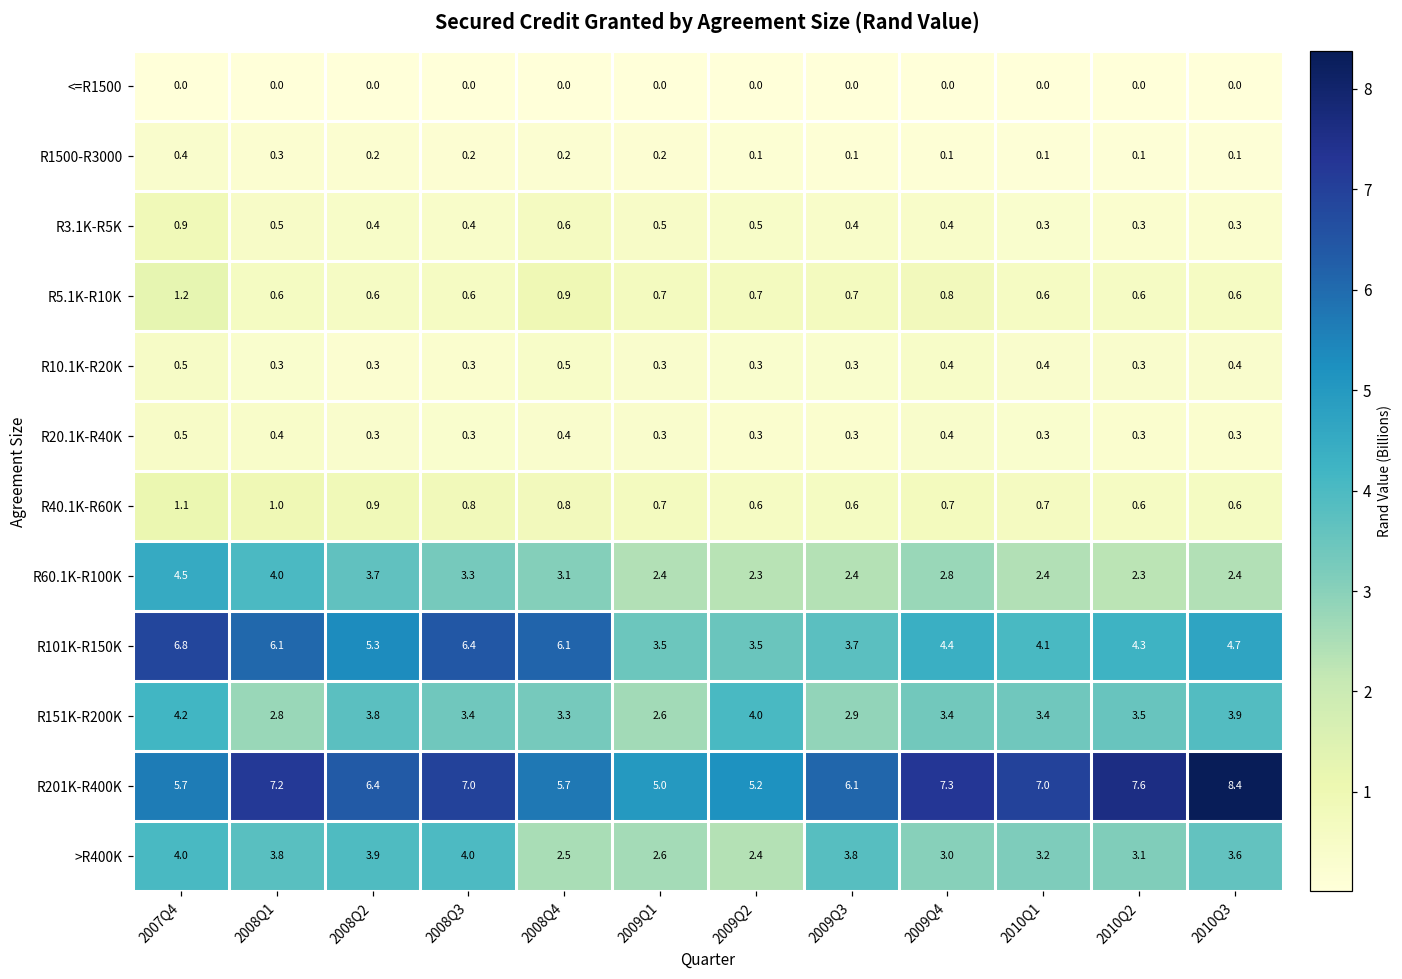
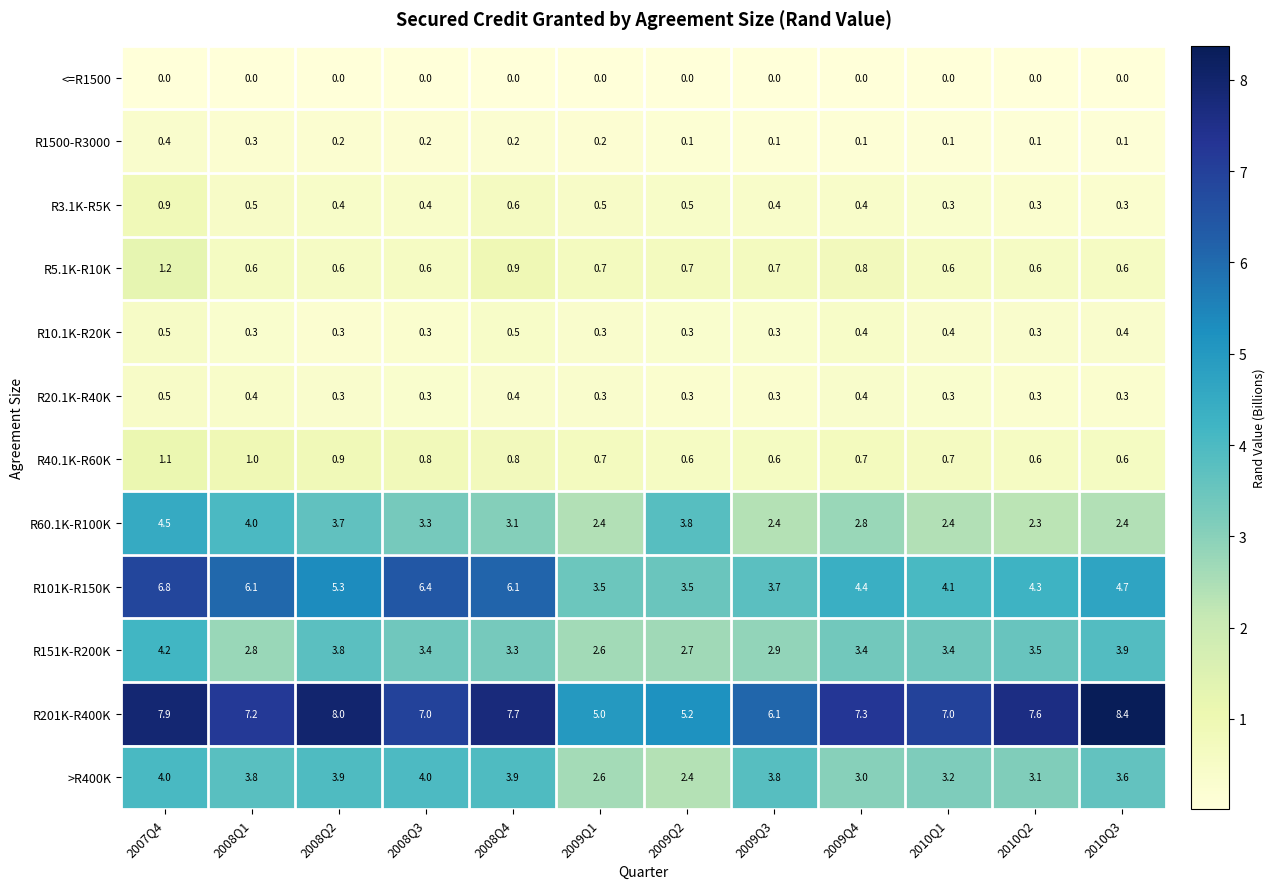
  {
    "<=R1500": {
      "2007Q4": 0.0,
      "2008Q1": 0.0,
      "2008Q2": 0.0,
      "2008Q3": 0.0,
      "2008Q4": 0.0,
      "2009Q1": 0.0,
      "2009Q2": 0.0,
      "2009Q3": 0.0,
      "2009Q4": 0.0,
      "2010Q1": 0.0,
      "2010Q2": 0.0,
      "2010Q3": 0.0
    },
    "R1500-R3000": {
      "2007Q4": 0.4,
      "2008Q1": 0.3,
      "2008Q2": 0.2,
      "2008Q3": 0.2,
      "2008Q4": 0.2,
      "2009Q1": 0.2,
      "2009Q2": 0.1,
      "2009Q3": 0.1,
      "2009Q4": 0.1,
      "2010Q1": 0.1,
      "2010Q2": 0.1,
      "2010Q3": 0.1
    },
    "R3.1K-R5K": {
      "2007Q4": 0.9,
      "2008Q1": 0.5,
      "2008Q2": 0.4,
      "2008Q3": 0.4,
      "2008Q4": 0.6,
      "2009Q1": 0.5,
      "2009Q2": 0.5,
      "2009Q3": 0.4,
      "2009Q4": 0.4,
      "2010Q1": 0.3,
      "2010Q2": 0.3,
      "2010Q3": 0.3
    },
    "R5.1K-R10K": {
      "2007Q4": 1.2,
      "2008Q1": 0.6,
      "2008Q2": 0.6,
      "2008Q3": 0.6,
      "2008Q4": 0.9,
      "2009Q1": 0.7,
      "2009Q2": 0.7,
      "2009Q3": 0.7,
      "2009Q4": 0.8,
      "2010Q1": 0.6,
      "2010Q2": 0.6,
      "2010Q3": 0.6
    },
    "R10.1K-R20K": {
      "2007Q4": 0.5,
      "2008Q1": 0.3,
      "2008Q2": 0.3,
      "2008Q3": 0.3,
      "2008Q4": 0.5,
      "2009Q1": 0.3,
      "2009Q2": 0.3,
      "2009Q3": 0.3,
      "2009Q4": 0.4,
      "2010Q1": 0.4,
      "2010Q2": 0.3,
      "2010Q3": 0.4
    },
    "R20.1K-R40K": {
      "2007Q4": 0.5,
      "2008Q1": 0.4,
      "2008Q2": 0.3,
      "2008Q3": 0.3,
      "2008Q4": 0.4,
      "2009Q1": 0.3,
      "2009Q2": 0.3,
      "2009Q3": 0.3,
      "2009Q4": 0.4,
      "2010Q1": 0.3,
      "2010Q2": 0.3,
      "2010Q3": 0.3
    },
    "R40.1K-R60K": {
      "2007Q4": 1.1,
      "2008Q1": 1.0,
      "2008Q2": 0.9,
      "2008Q3": 0.8,
      "2008Q4": 0.8,
      "2009Q1": 0.7,
      "2009Q2": 0.6,
      "2009Q3": 0.6,
      "2009Q4": 0.7,
      "2010Q1": 0.7,
      "2010Q2": 0.6,
      "2010Q3": 0.6
    },
    "R60.1K-R100K": {
      "2007Q4": 4.5,
      "2008Q1": 4.0,
      "2008Q2": 3.7,
      "2008Q3": 3.3,
      "2008Q4": 3.1,
      "2009Q1": 2.4,
-     "2009Q2": 2.3,
+     "2009Q2": 3.8,
      "2009Q3": 2.4,
      "2009Q4": 2.8,
      "2010Q1": 2.4,
      "2010Q2": 2.3,
      "2010Q3": 2.4
    },
    "R101K-R150K": {
      "2007Q4": 6.8,
      "2008Q1": 6.1,
      "2008Q2": 5.3,
      "2008Q3": 6.4,
      "2008Q4": 6.1,
      "2009Q1": 3.5,
      "2009Q2": 3.5,
      "2009Q3": 3.7,
      "2009Q4": 4.4,
      "2010Q1": 4.1,
      "2010Q2": 4.3,
      "2010Q3": 4.7
    },
    "R151K-R200K": {
      "2007Q4": 4.2,
      "2008Q1": 2.8,
      "2008Q2": 3.8,
      "2008Q3": 3.4,
      "2008Q4": 3.3,
      "2009Q1": 2.6,
-     "2009Q2": 4.0,
+     "2009Q2": 2.7,
      "2009Q3": 2.9,
      "2009Q4": 3.4,
      "2010Q1": 3.4,
      "2010Q2": 3.5,
      "2010Q3": 3.9
    },
    "R201K-R400K": {
-     "2007Q4": 5.7,
+     "2007Q4": 7.9,
      "2008Q1": 7.2,
-     "2008Q2": 6.4,
+     "2008Q2": 8.0,
      "2008Q3": 7.0,
-     "2008Q4": 5.7,
+     "2008Q4": 7.7,
      "2009Q1": 5.0,
      "2009Q2": 5.2,
      "2009Q3": 6.1,
      "2009Q4": 7.3,
      "2010Q1": 7.0,
      "2010Q2": 7.6,
      "2010Q3": 8.4
    },
    ">R400K": {
      "2007Q4": 4.0,
      "2008Q1": 3.8,
      "2008Q2": 3.9,
      "2008Q3": 4.0,
-     "2008Q4": 2.5,
+     "2008Q4": 3.9,
      "2009Q1": 2.6,
      "2009Q2": 2.4,
      "2009Q3": 3.8,
      "2009Q4": 3.0,
      "2010Q1": 3.2,
      "2010Q2": 3.1,
      "2010Q3": 3.6
    }
  }
